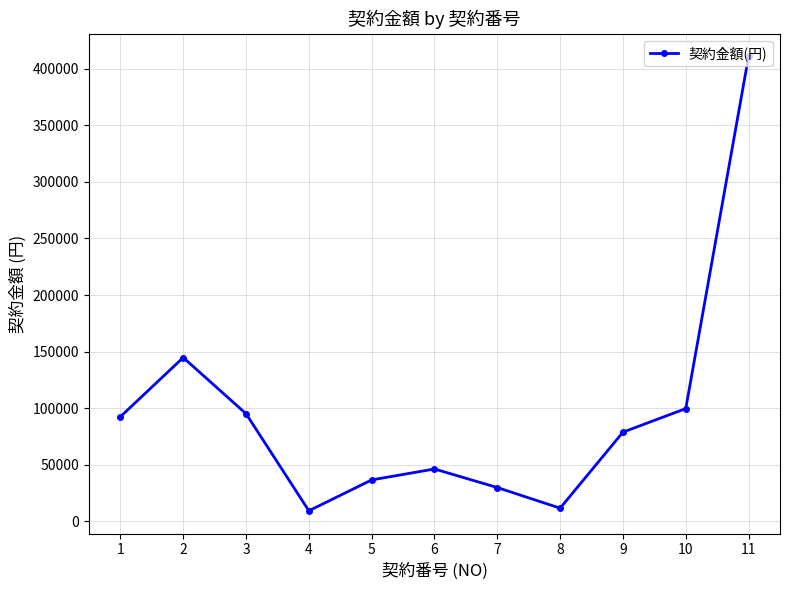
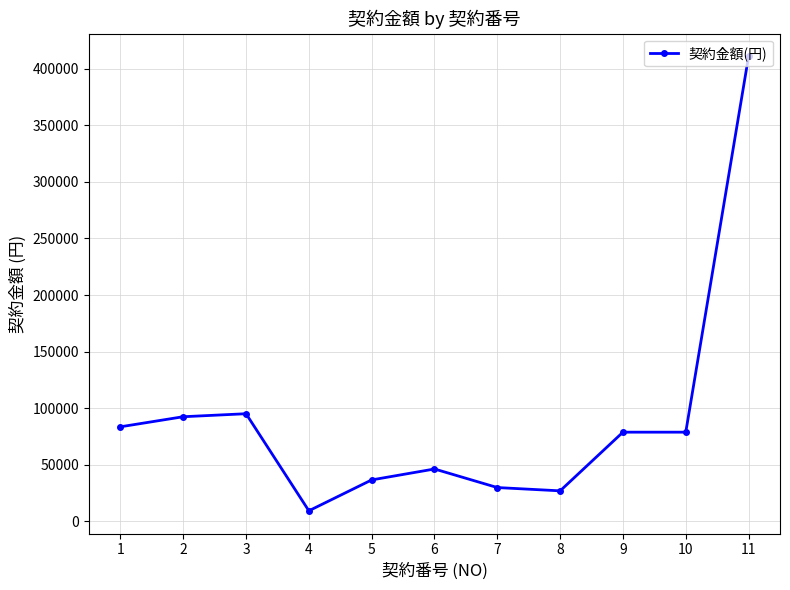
  {
-   "1": 92000,
-   "2": 145000,
+   "1": 83000,
+   "2": 92000,
    "3": 95000,
    "4": 9000,
    "5": 37000,
    "6": 46000,
    "7": 30000,
-   "8": 12000,
+   "8": 27000,
    "9": 79000,
-   "10": 100000
+   "10": 79000
  }
